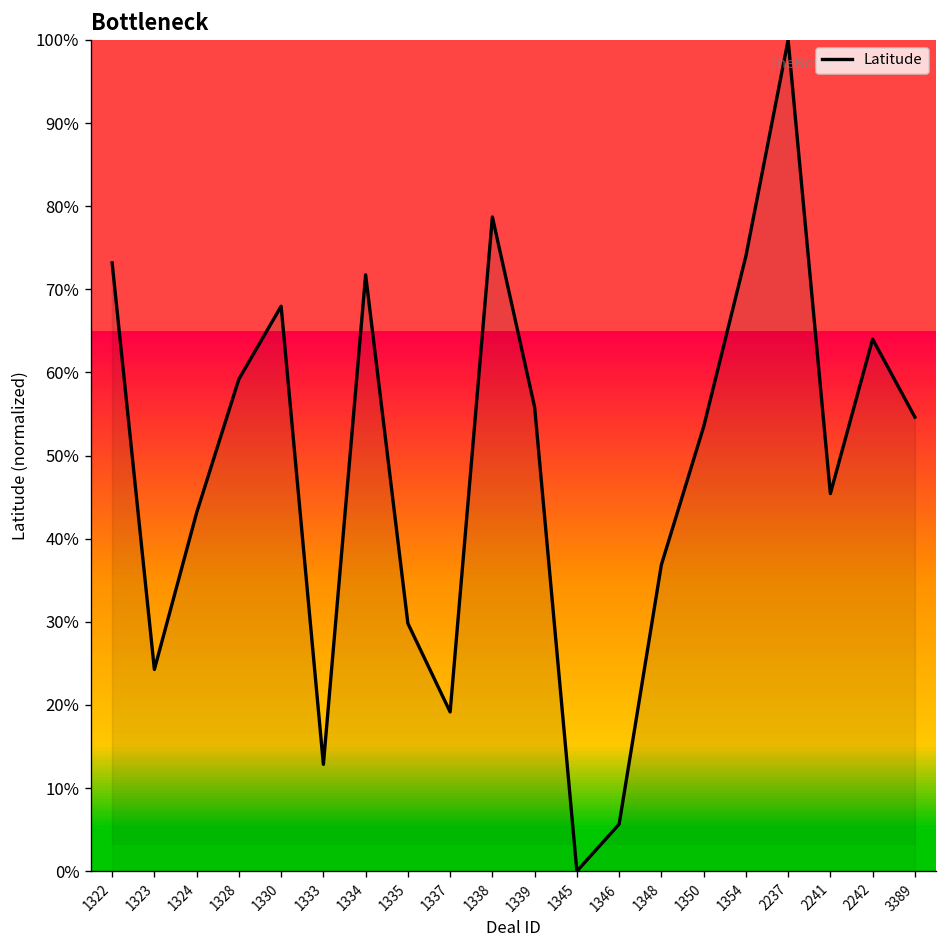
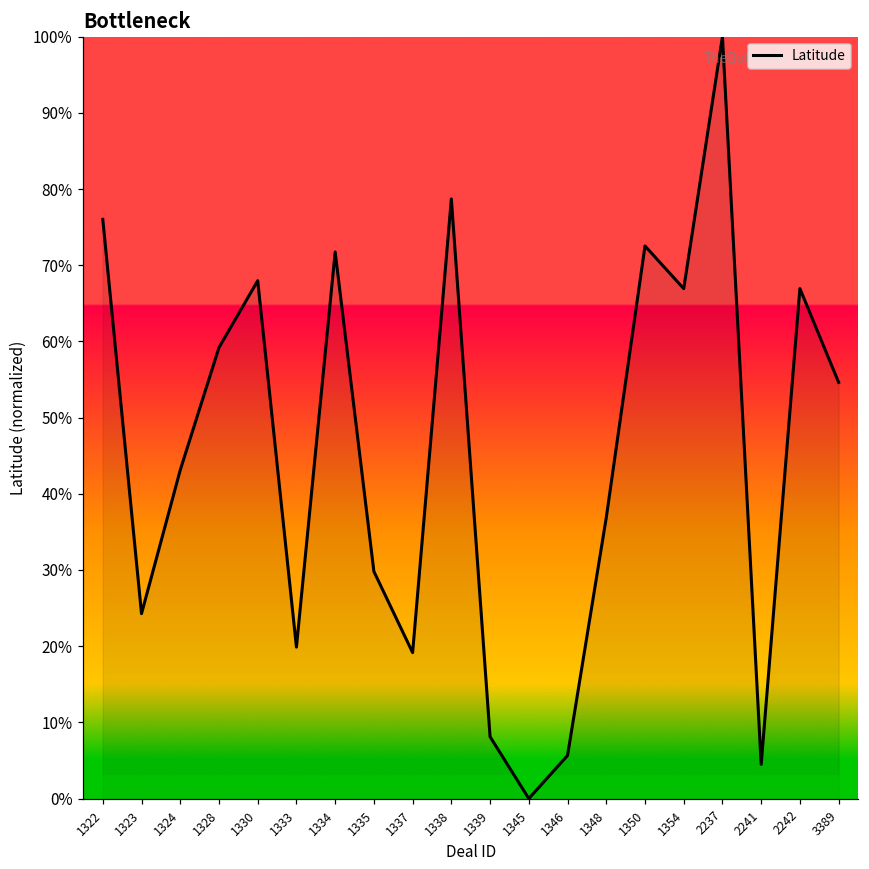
  {
-   "1322": "73%",
+   "1322": "76%",
    "1323": "24%",
    "1324": "43%",
    "1328": "59%",
    "1330": "68%",
-   "1333": "13%",
+   "1333": "20%",
    "1334": "72%",
    "1335": "30%",
    "1337": "19%",
    "1338": "79%",
-   "1339": "56%",
+   "1339": "8%",
    "1346": "6%",
    "1348": "37%",
-   "1350": "53%",
-   "1354": "74%",
+   "1350": "73%",
+   "1354": "67%",
    "2237": "100%",
-   "2241": "45%",
-   "2242": "64%",
+   "2241": "4%",
+   "2242": "67%",
    "3389": "55%"
  }
